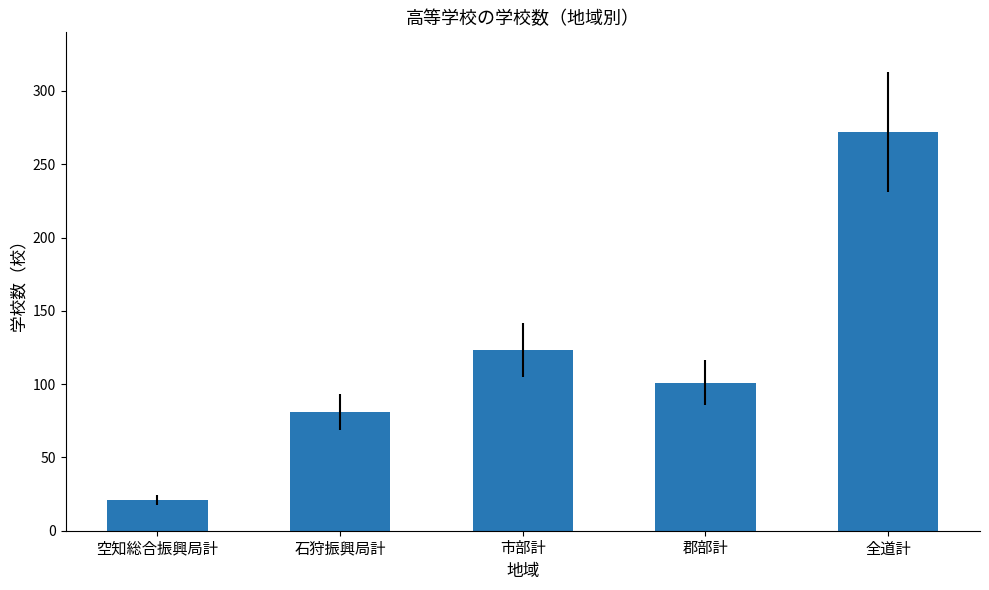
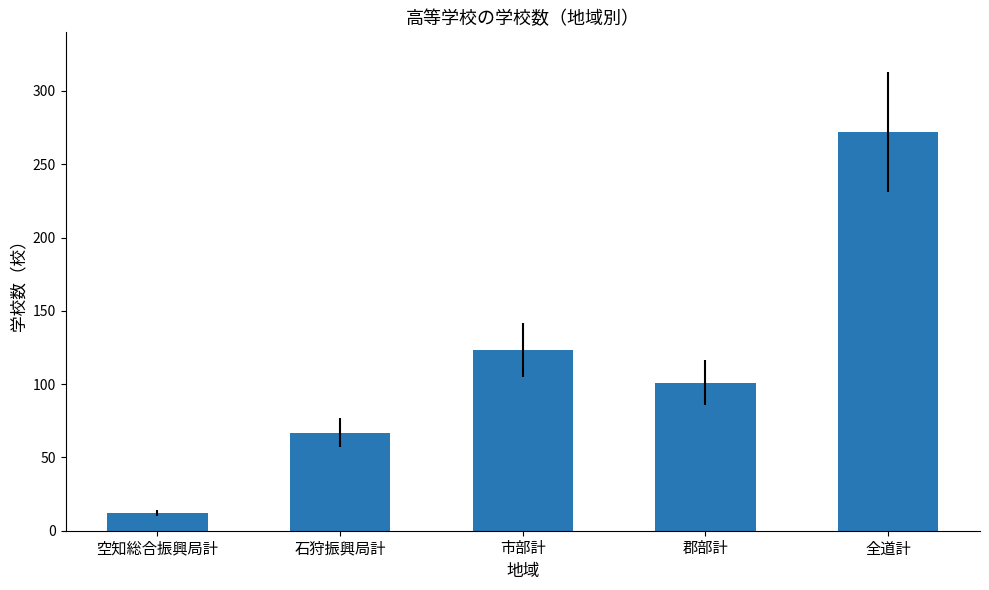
  {
-   "空知総合振興局計": 21,
-   "石狩振興局計": 81,
+   "空知総合振興局計": 12,
+   "石狩振興局計": 67,
    "市部計": 123,
    "郡部計": 101,
    "全道計": 272
  }
